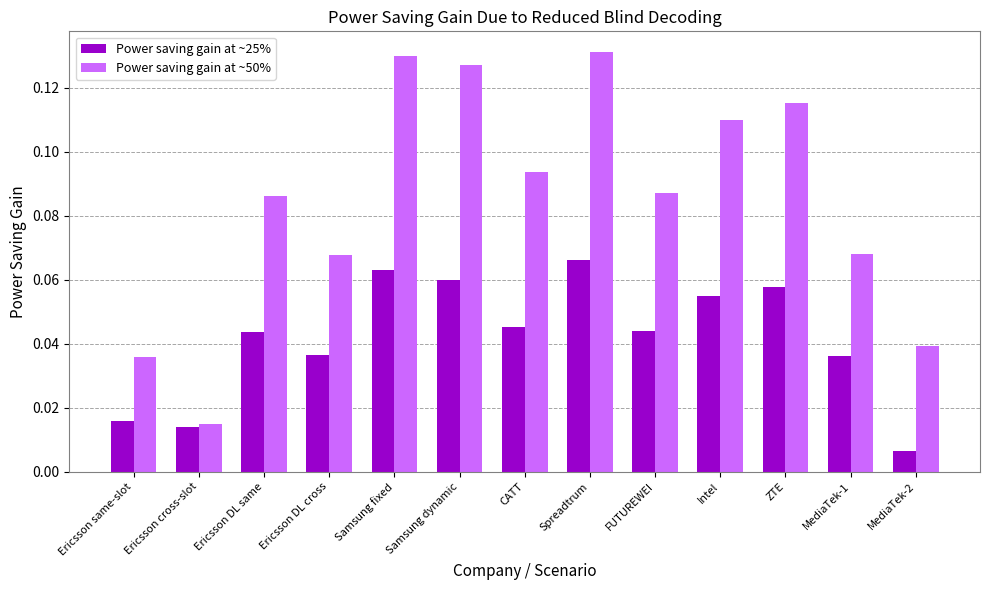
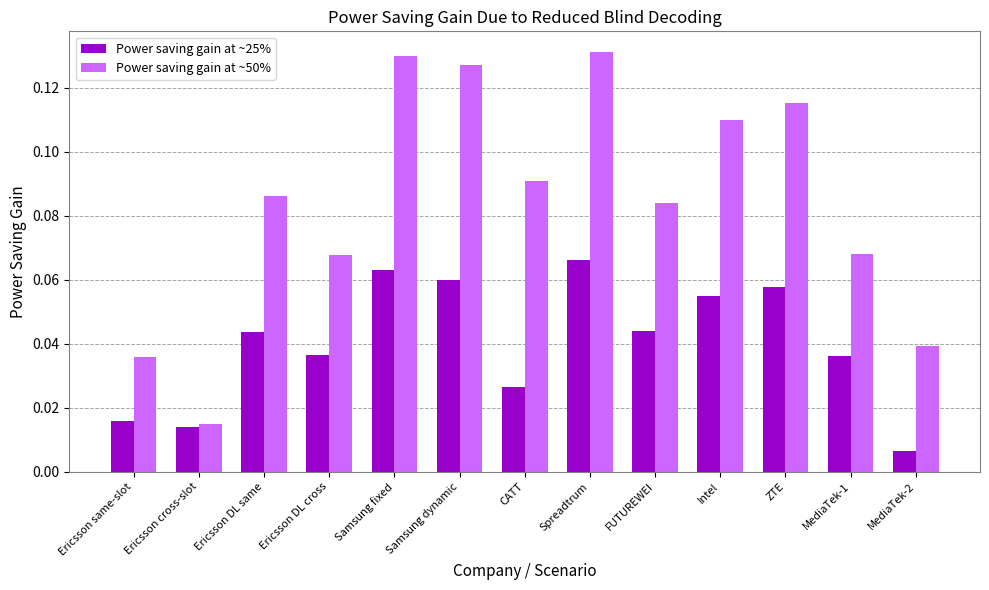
  {
    "Power saving gain at ~25%": {
      "Ericsson same-slot": 0.016,
      "Ericsson cross-slot": 0.014,
      "Ericsson DL same": 0.044,
      "Ericsson DL cross": 0.037,
      "Samsung fixed": 0.063,
      "Samsung dynamic": 0.060,
-     "CATT": 0.045,
+     "CATT": 0.026,
      "Spreadtrum": 0.066,
      "FUTUREWEI": 0.044,
      "Intel": 0.055,
      "ZTE": 0.058,
      "MediaTek-1": 0.036,
      "MediaTek-2": 0.007
    },
    "Power saving gain at ~50%": {
      "Ericsson same-slot": 0.036,
      "Ericsson cross-slot": 0.015,
      "Ericsson DL same": 0.086,
      "Ericsson DL cross": 0.068,
      "Samsung fixed": 0.130,
      "Samsung dynamic": 0.127,
-     "CATT": 0.094,
+     "CATT": 0.091,
      "Spreadtrum": 0.131,
-     "FUTUREWEI": 0.087,
+     "FUTUREWEI": 0.084,
      "Intel": 0.110,
      "ZTE": 0.115,
      "MediaTek-1": 0.068,
      "MediaTek-2": 0.039
    }
  }
